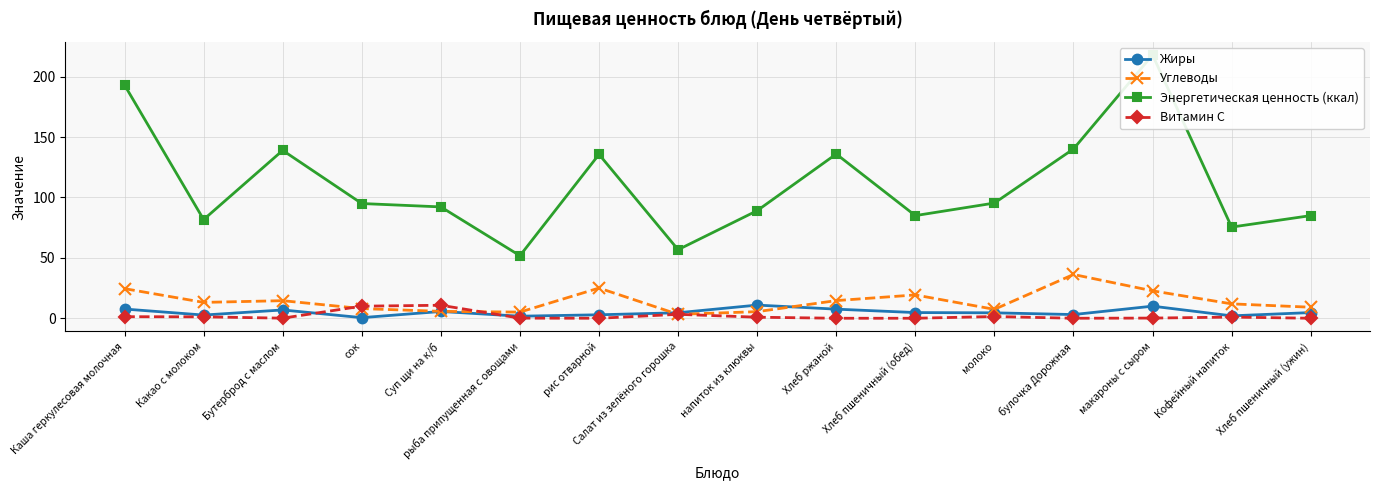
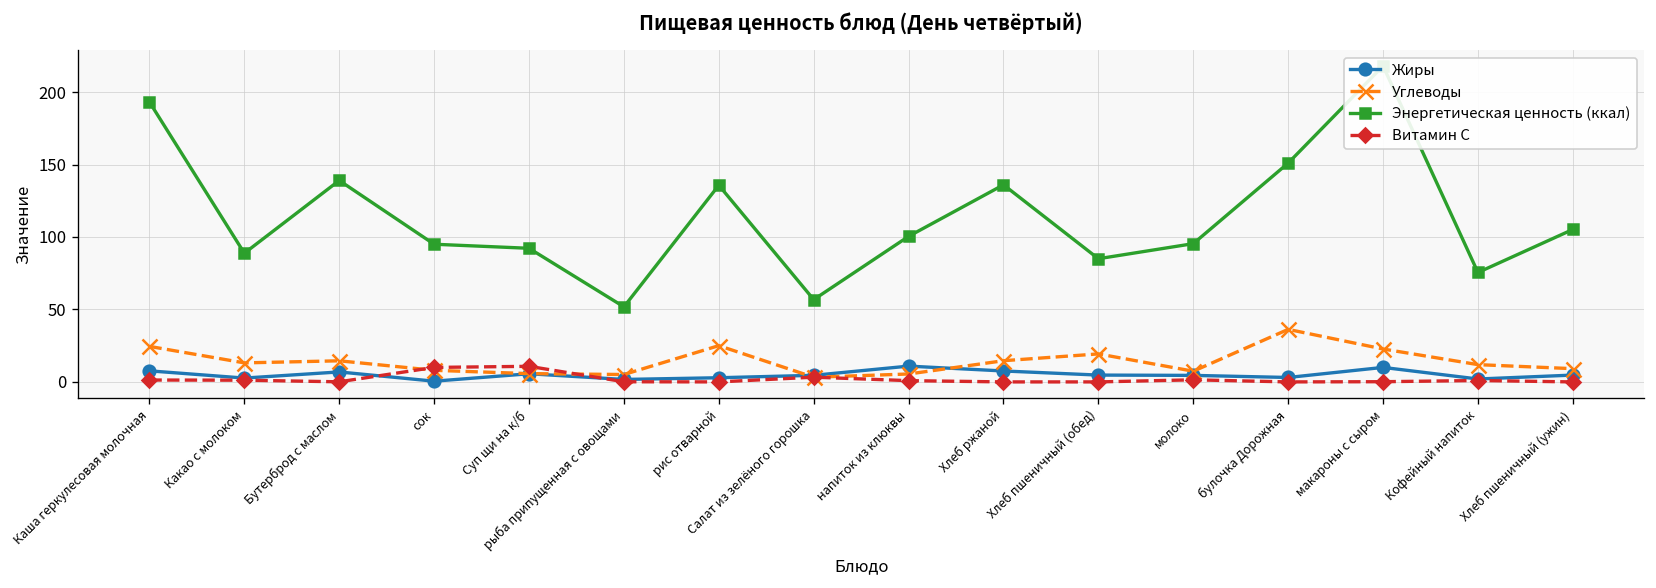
  {
    "Жиры": {
      "Каша геркулесовая молочная": 8,
      "Бутерброд с маслом": 7,
      "сок": 1,
      "рис отварной": 3,
      "напиток из клюквы": 11,
      "Хлеб ржаной": 8,
      "Хлеб пшеничный (обед)": 5,
      "молоко": 5,
      "булочка Дорожная": 3,
      "макароны с сыром": 10,
      "Хлеб пшеничный (ужин)": 5
    },
    "Углеводы": {
      "Каша геркулесовая молочная": 25,
      "Какао с молоком": 13,
      "Бутерброд с маслом": 15,
      "рыба припущенная с овощами": 5,
      "рис отварной": 25,
      "напиток из клюквы": 5,
      "Хлеб ржаной": 15,
      "Хлеб пшеничный (обед)": 19,
      "молоко": 7,
      "булочка Дорожная": 36,
      "макароны с сыром": 23,
      "Кофейный напиток": 12,
      "Хлеб пшеничный (ужин)": 9
    },
    "Энергетическая ценность (ккал)": {
      "Каша геркулесовая молочная": 193,
-     "Какао с молоком": 82,
+     "Какао с молоком": 89,
      "Бутерброд с маслом": 139,
      "сок": 95,
      "Суп щи на к/б": 92,
      "рыба припущенная с овощами": 52,
      "рис отварной": 136,
      "Салат из зелёного горошка": 57,
-     "напиток из клюквы": 89,
+     "напиток из клюквы": 100,
      "Хлеб ржаной": 136,
      "Хлеб пшеничный (обед)": 85,
      "молоко": 95,
-     "булочка Дорожная": 140,
+     "булочка Дорожная": 151,
      "Кофейный напиток": 76,
-     "Хлеб пшеничный (ужин)": 85
+     "Хлеб пшеничный (ужин)": 105
    },
    "Витамин С": {
      "Каша геркулесовая молочная": 1,
      "Бутерброд с маслом": 0,
      "Суп щи на к/б": 11,
      "рис отварной": 0,
      "напиток из клюквы": 1,
      "Хлеб ржаной": 0,
      "Хлеб пшеничный (обед)": 0,
      "молоко": 1,
      "булочка Дорожная": 0,
      "макароны с сыром": 0,
      "Хлеб пшеничный (ужин)": 0
    }
  }
